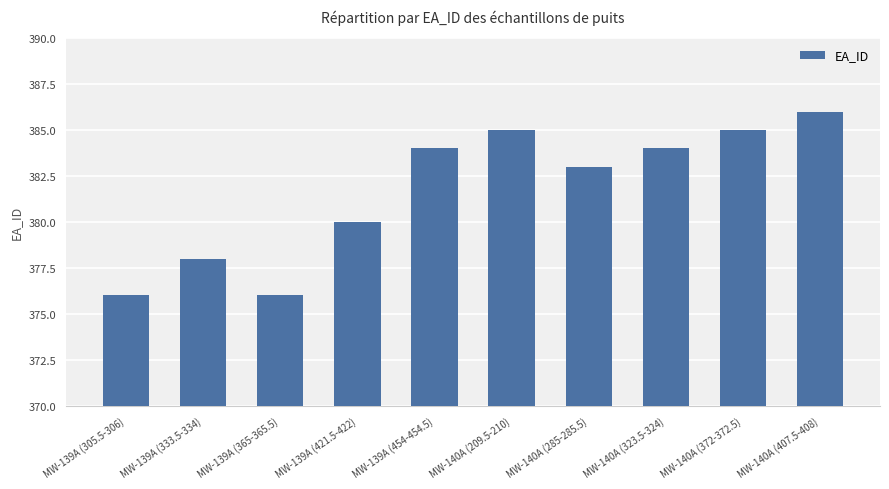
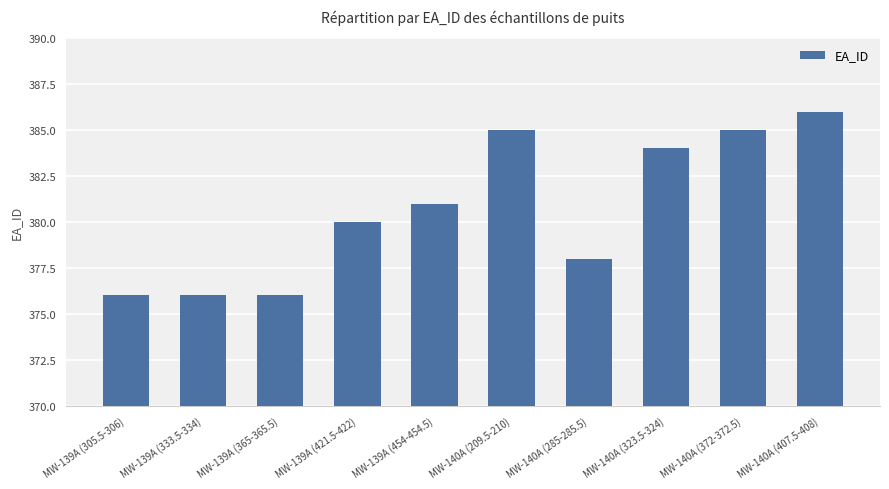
  {
    "MW-139A (305.5-306)": 376,
-   "MW-139A (333.5-334)": 378,
+   "MW-139A (333.5-334)": 376,
    "MW-139A (365-365.5)": 376,
    "MW-139A (421.5-422)": 380,
-   "MW-139A (454-454.5)": 384,
+   "MW-139A (454-454.5)": 381,
    "MW-140A (209.5-210)": 385,
-   "MW-140A (285-285.5)": 383,
+   "MW-140A (285-285.5)": 378,
    "MW-140A (323.5-324)": 384,
    "MW-140A (372-372.5)": 385,
    "MW-140A (407.5-408)": 386
  }
